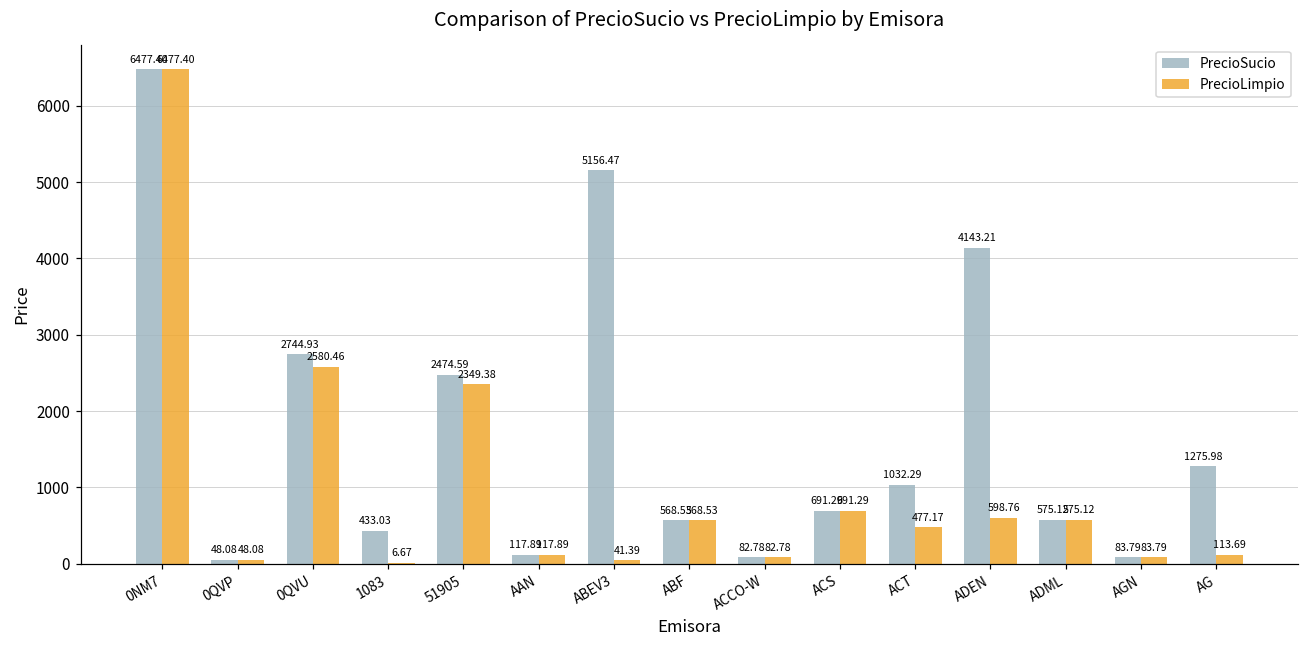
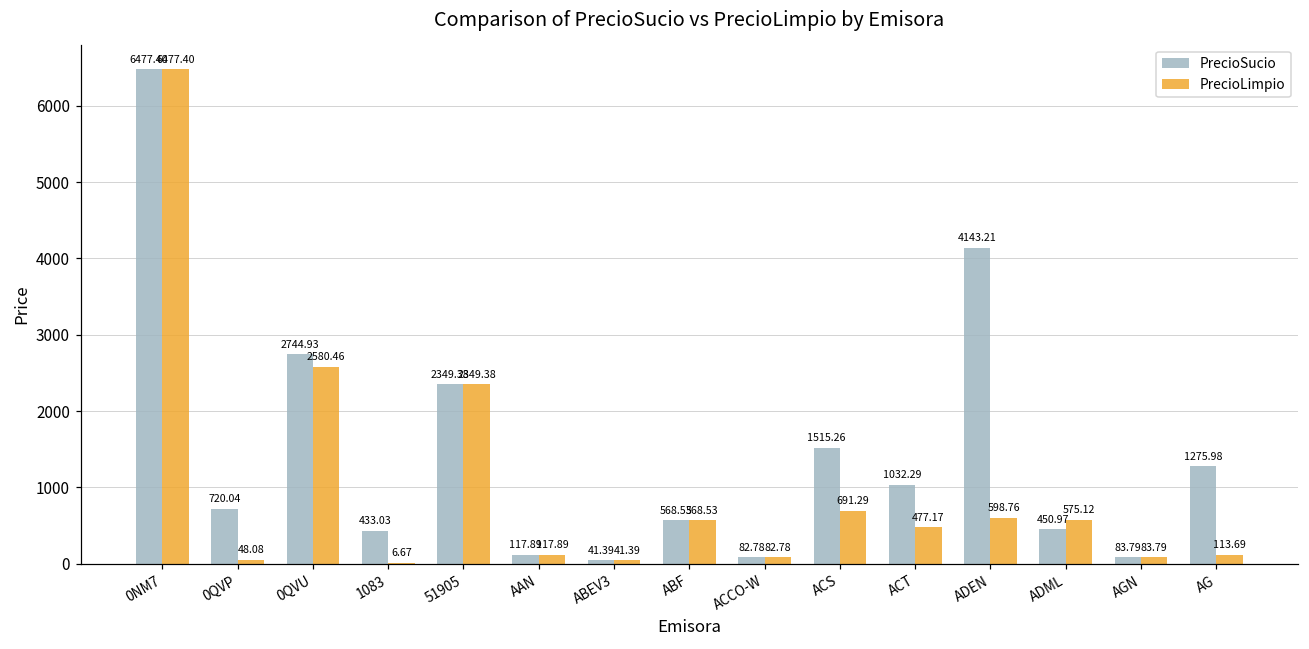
  {
    "PrecioSucio": {
-     "0QVP": 48.08,
+     "0QVP": 720.04,
      "0QVU": 2744.93,
      "1083": 433.03,
-     "51905": 2474.59,
-     "ABEV3": 5156.47,
+     "51905": 2349.38,
+     "ABEV3": 41.39,
      "ACCO-W": 82.78,
-     "ACS": 691.29,
+     "ACS": 1515.26,
      "ACT": 1032.29,
      "ADEN": 4143.21,
-     "ADML": 575.12,
+     "ADML": 450.97,
      "AGN": 83.79,
      "AG": 1275.98
    },
    "PrecioLimpio": {
      "0QVP": 48.08,
      "0QVU": 2580.46,
      "1083": 6.67,
      "51905": 2349.38,
      "ABEV3": 41.39,
      "ACCO-W": 82.78,
      "ACT": 477.17,
      "ADEN": 598.76,
      "AGN": 83.79,
      "AG": 113.69
    }
  }
